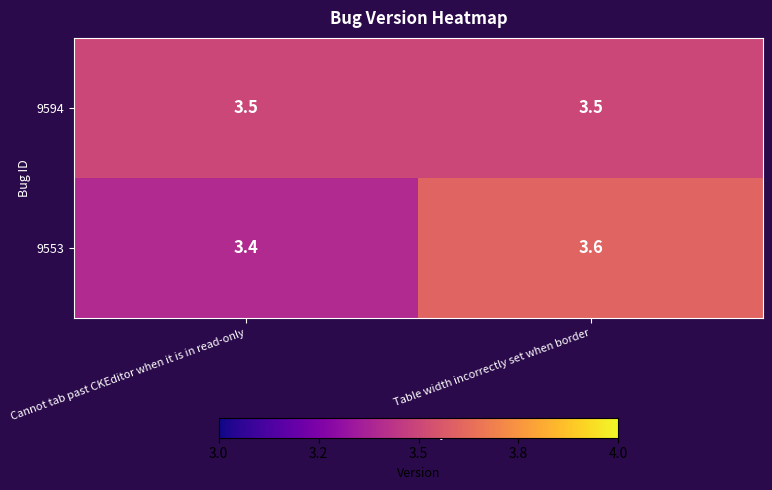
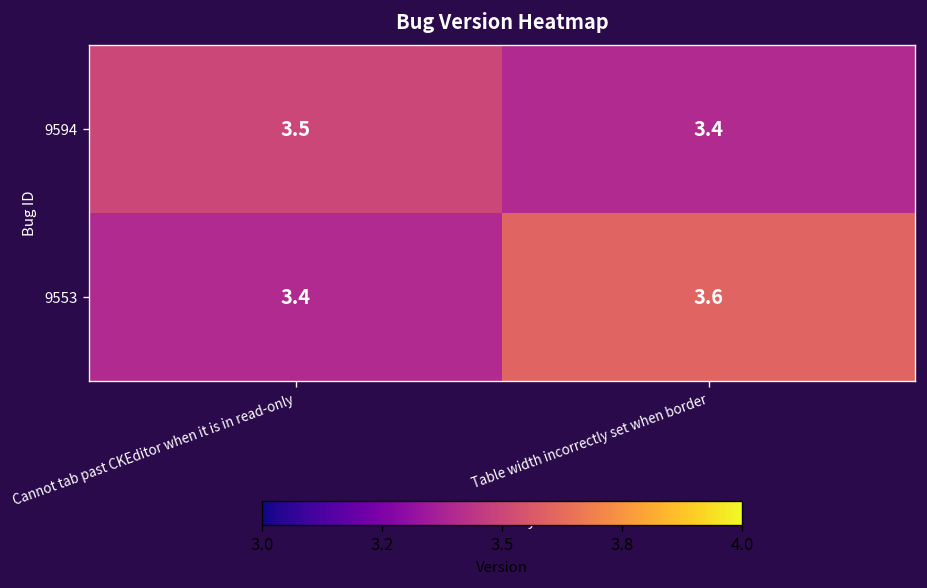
  {
    "9594": {
      "Cannot tab past CKEditor when it is in read-only": 3.5,
-     "Table width incorrectly set when border": 3.5
+     "Table width incorrectly set when border": 3.4
    },
    "9553": {
      "Cannot tab past CKEditor when it is in read-only": 3.4,
      "Table width incorrectly set when border": 3.6
    }
  }
